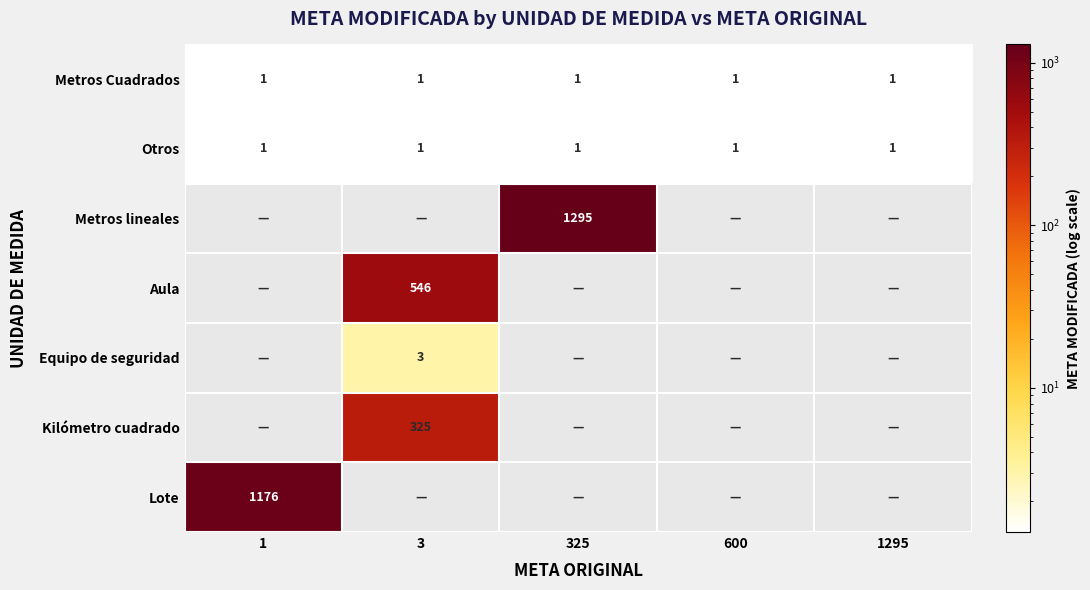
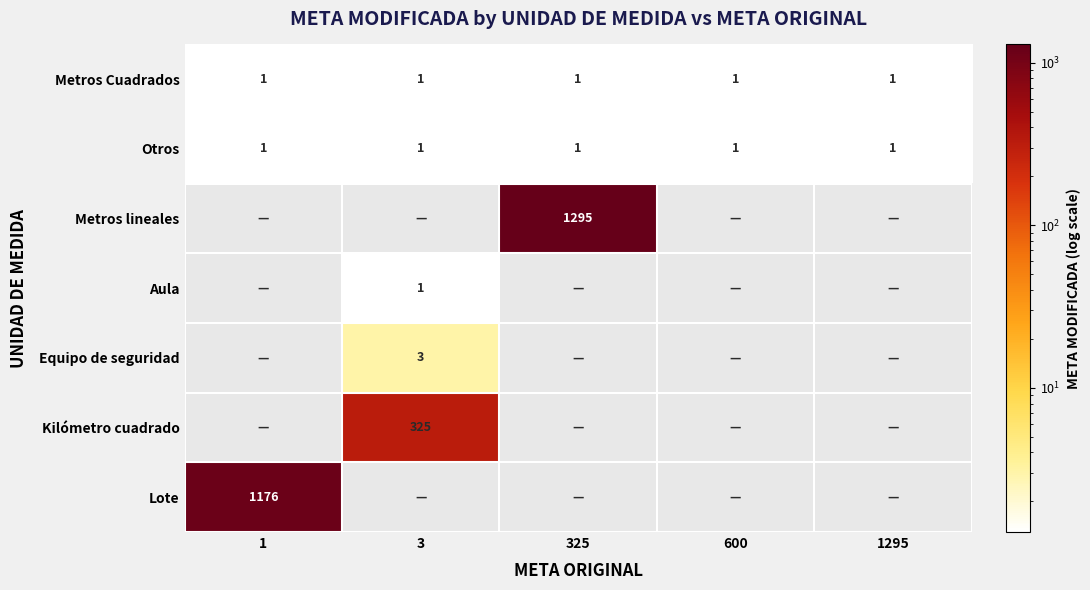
  {
    "Metros Cuadrados": {
      "1": 1,
      "3": 1,
      "325": 1,
      "600": 1,
      "1295": 1
    },
    "Otros": {
      "1": 1,
      "3": 1,
      "325": 1,
      "600": 1,
      "1295": 1
    },
    "Metros lineales": {
      "325": 1295
    },
    "Aula": {
-     "3": 546
+     "3": 1
    },
    "Equipo de seguridad": {
      "3": 3
    },
    "Kilómetro cuadrado": {
      "3": 325
    },
    "Lote": {
      "1": 1176
    }
  }
